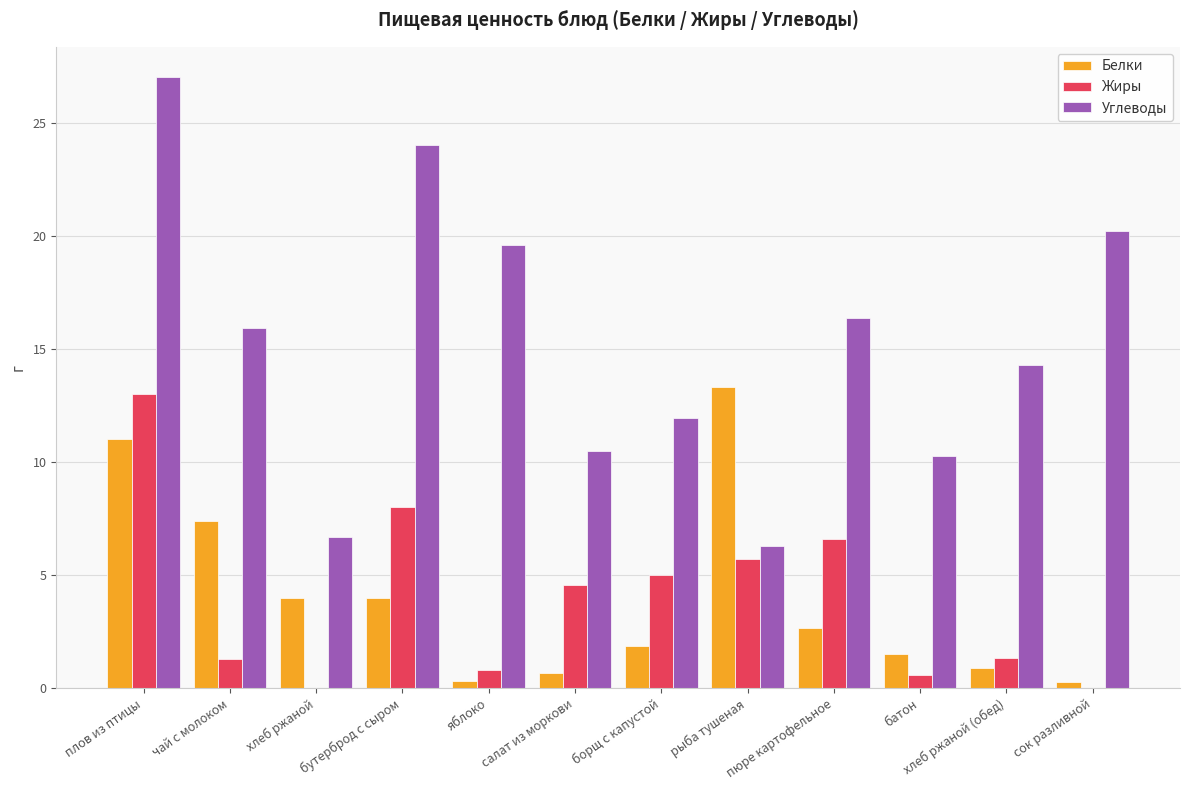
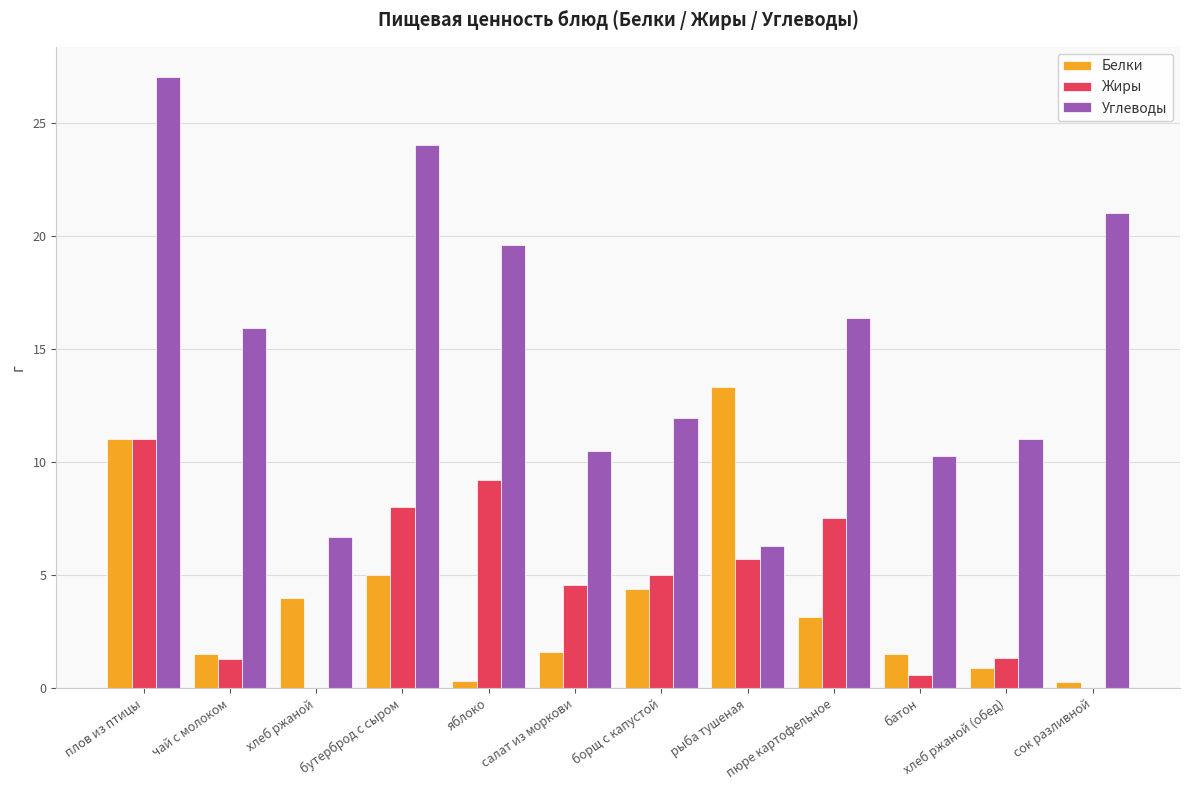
  {
    "Белки": {
      "плов из птицы": 11.0,
-     "чай с молоком": 7.4,
+     "чай с молоком": 1.5,
      "хлеб ржаной": 4.0,
-     "бутерброд с сыром": 4,
+     "бутерброд с сыром": 5,
      "яблоко": 0.3,
-     "салат из моркови": 0.7,
-     "борщ с капустой": 1.9,
+     "салат из моркови": 1.6,
+     "борщ с капустой": 4.4,
      "рыба тушеная": 13.3,
-     "пюре картофельное": 2.7,
+     "пюре картофельное": 3.2,
      "батон": 1.5,
      "хлеб ржаной (обед)": 0.9,
      "сок разливной": 0.3
    },
    "Жиры": {
-     "плов из птицы": 13,
+     "плов из птицы": 11,
      "чай с молоком": 1.3,
      "хлеб ржаной": 0.0,
      "бутерброд с сыром": 8.0,
-     "яблоко": 0.8,
+     "яблоко": 9.2,
      "салат из моркови": 4.6,
      "борщ с капустой": 5.0,
      "рыба тушеная": 5.7,
-     "пюре картофельное": 6.6,
+     "пюре картофельное": 7.5,
      "батон": 0.6,
      "хлеб ржаной (обед)": 1.3,
      "сок разливной": 0.0
    },
    "Углеводы": {
      "плов из птицы": 27.0,
      "чай с молоком": 15.9,
      "хлеб ржаной": 6.7,
      "бутерброд с сыром": 24.0,
      "яблоко": 19.6,
      "салат из моркови": 10.5,
      "борщ с капустой": 11.9,
      "рыба тушеная": 6.3,
      "пюре картофельное": 16.4,
      "батон": 10.3,
-     "хлеб ржаной (обед)": 14.3,
-     "сок разливной": 20.2
+     "хлеб ржаной (обед)": 11.0,
+     "сок разливной": 21.0
    }
  }
